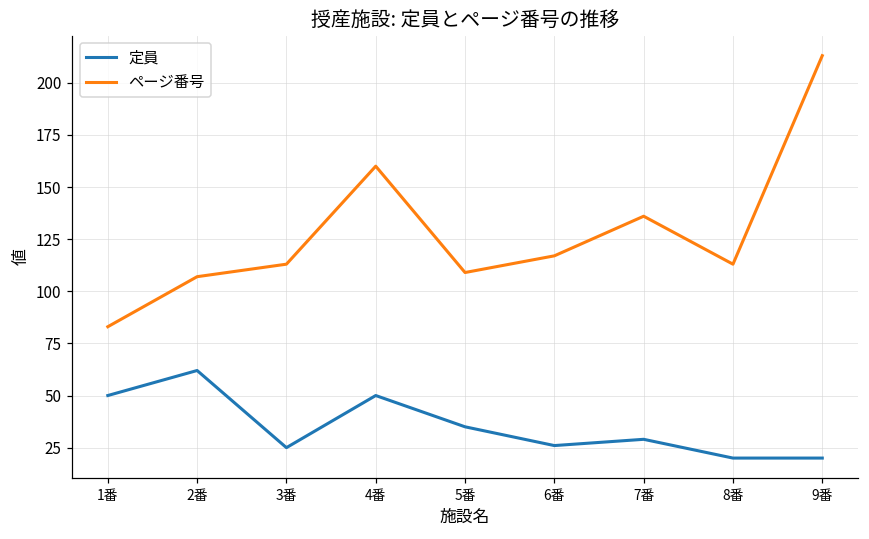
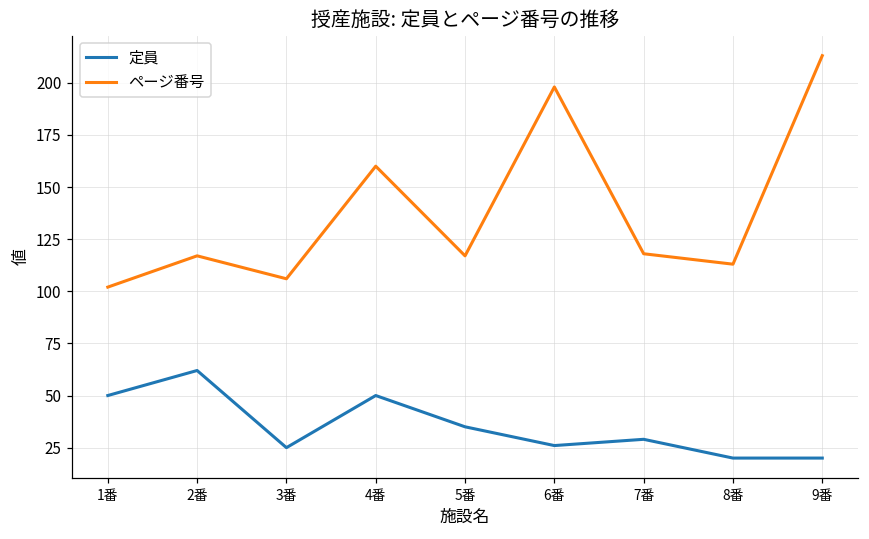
  {
    "定員": {
      "1番": 50,
      "2番": 62,
      "3番": 25,
      "4番": 50,
      "5番": 35,
      "6番": 26,
      "7番": 29,
      "8番": 20,
      "9番": 20
    },
    "ページ番号": {
-     "1番": 83,
-     "2番": 107,
-     "3番": 113,
+     "1番": 102,
+     "2番": 117,
+     "3番": 106,
      "4番": 160,
-     "5番": 109,
-     "6番": 117,
-     "7番": 136,
+     "5番": 117,
+     "6番": 198,
+     "7番": 118,
      "8番": 113,
      "9番": 213
    }
  }
